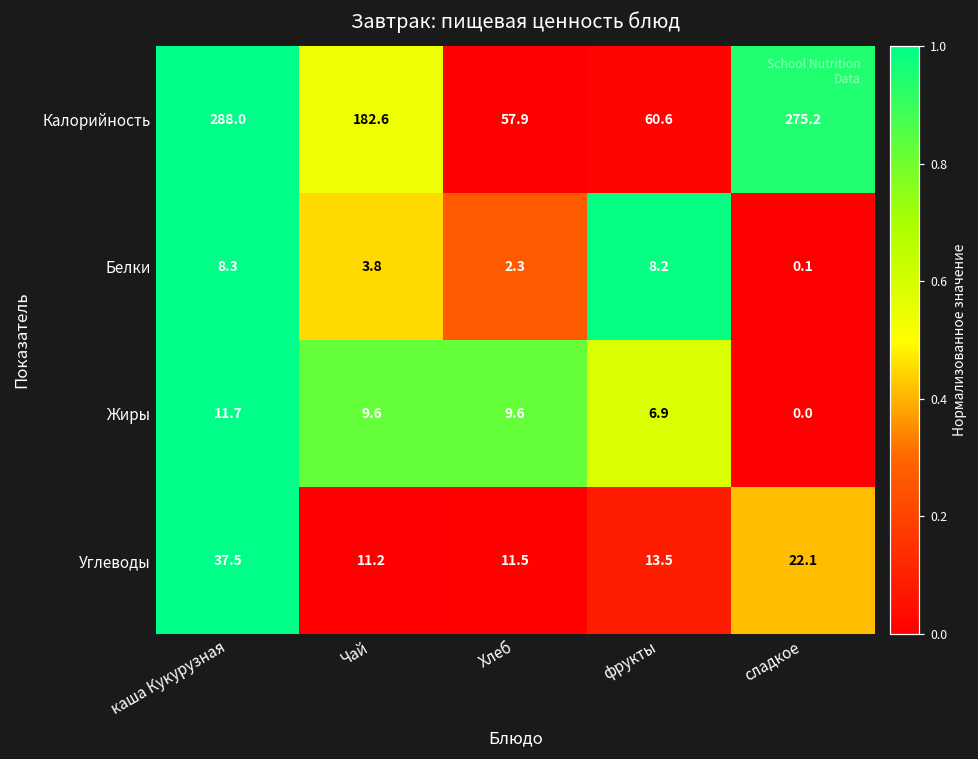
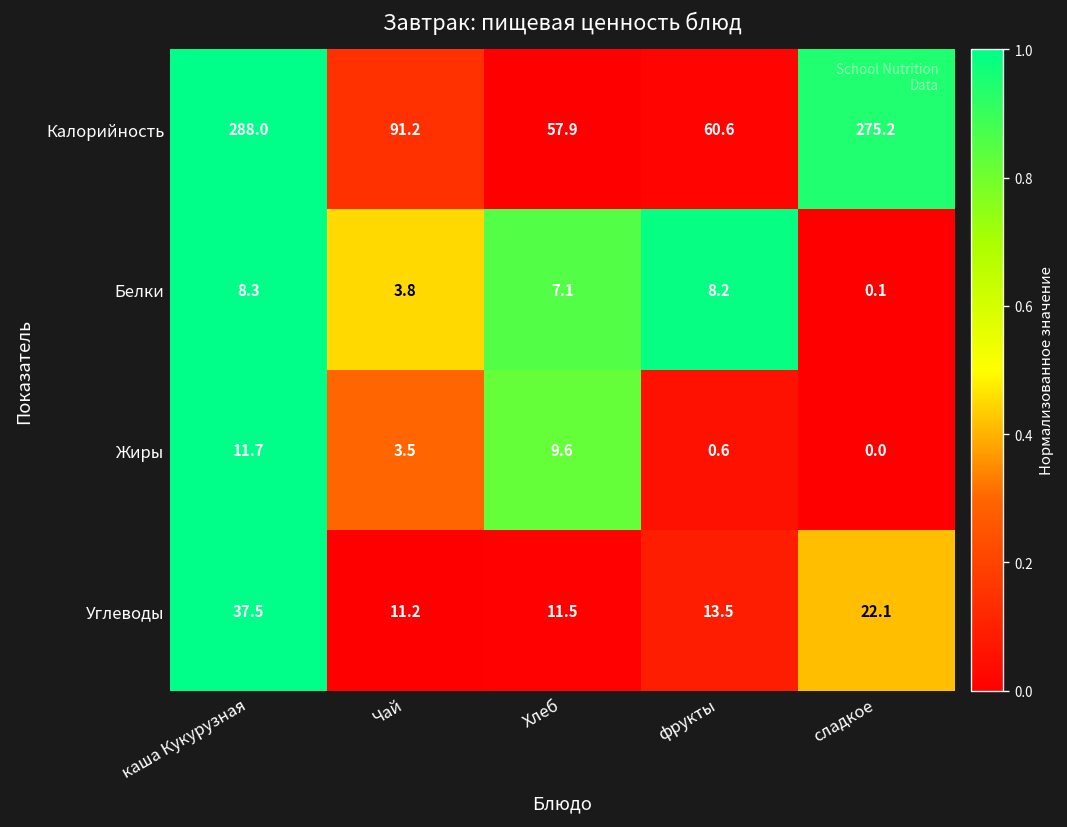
  {
    "Калорийность": {
      "каша Кукурузная": 288.0,
-     "Чай": 182.6,
+     "Чай": 91.2,
      "Хлеб": 57.9,
      "фрукты": 60.6
    },
    "Белки": {
      "каша Кукурузная": 8.3,
      "Чай": 3.8,
-     "Хлеб": 2.3,
+     "Хлеб": 7.1,
      "фрукты": 8.2,
      "сладкое": 0.1
    },
    "Жиры": {
      "каша Кукурузная": 11.7,
-     "Чай": 9.6,
+     "Чай": 3.5,
      "Хлеб": 9.6,
-     "фрукты": 6.9,
+     "фрукты": 0.6,
      "сладкое": 0.0
    },
    "Углеводы": {
      "каша Кукурузная": 37.5,
      "Чай": 11.2,
      "Хлеб": 11.5,
      "фрукты": 13.5,
      "сладкое": 22.1
    }
  }
